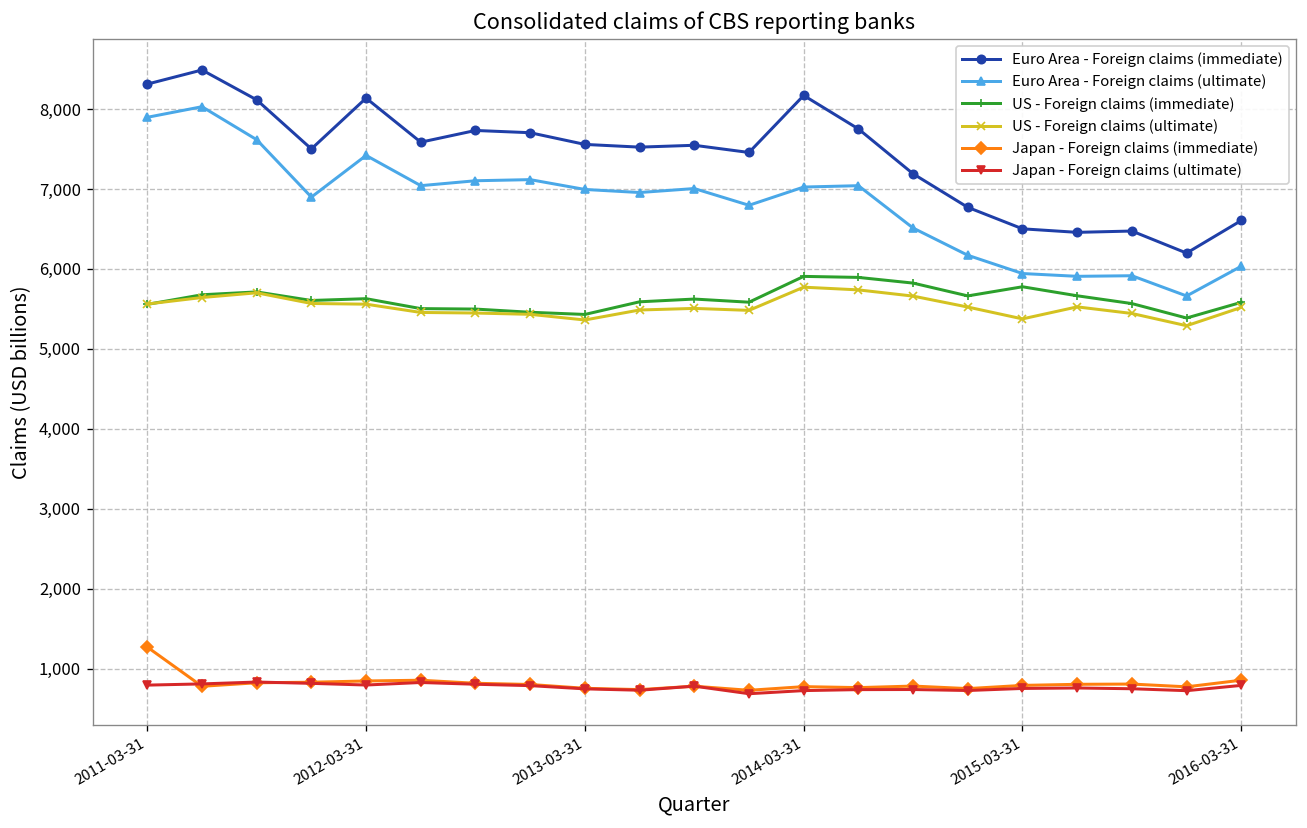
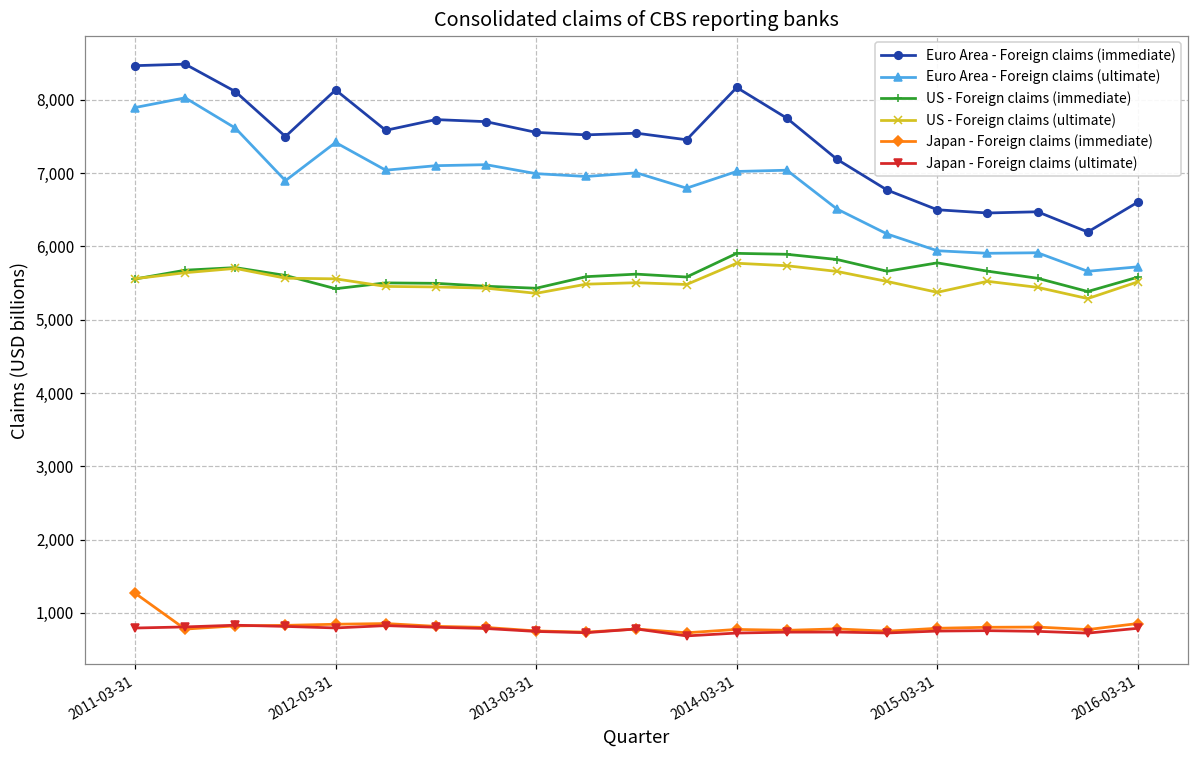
  {
    "Euro Area - Foreign claims (immediate)": {
-     "2011-03-31": "8,300",
+     "2011-03-31": "8,500",
      "2012-03-31": "8,100",
      "2013-03-31": "7,600",
      "2014-03-31": "8,200",
      "2015-03-31": "6,500",
      "2016-03-31": "6,600"
    },
    "Euro Area - Foreign claims (ultimate)": {
      "2011-03-31": "7,900",
      "2012-03-31": "7,400",
      "2013-03-31": "7,000",
      "2014-03-31": "7,000",
      "2015-03-31": "5,900",
-     "2016-03-31": "6,000"
+     "2016-03-31": "5,700"
    },
    "US - Foreign claims (immediate)": {
-     "2012-03-31": "5,600",
+     "2012-03-31": "5,400",
      "2013-03-31": "5,400",
      "2014-03-31": "5,900",
      "2015-03-31": "5,800",
      "2016-03-31": "5,600"
    },
    "US - Foreign claims (ultimate)": {
      "2012-03-31": "5,600",
      "2013-03-31": "5,400",
      "2014-03-31": "5,800",
      "2015-03-31": "5,400",
      "2016-03-31": "5,500"
    },
    "Japan - Foreign claims (immediate)": {
      "2011-03-31": "1,300",
      "2012-03-31": "800",
      "2014-03-31": "800",
      "2016-03-31": "900"
    },
    "Japan - Foreign claims (ultimate)": {
      "2011-03-31": "800",
      "2012-03-31": "800",
      "2014-03-31": "700",
      "2016-03-31": "800"
    }
  }
